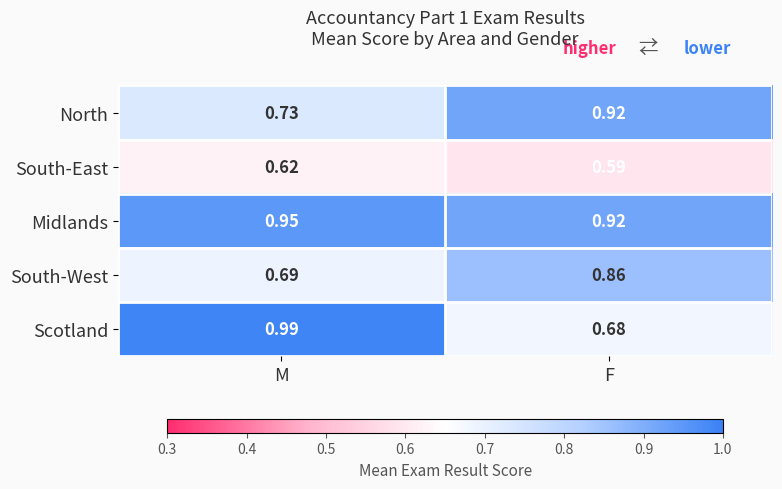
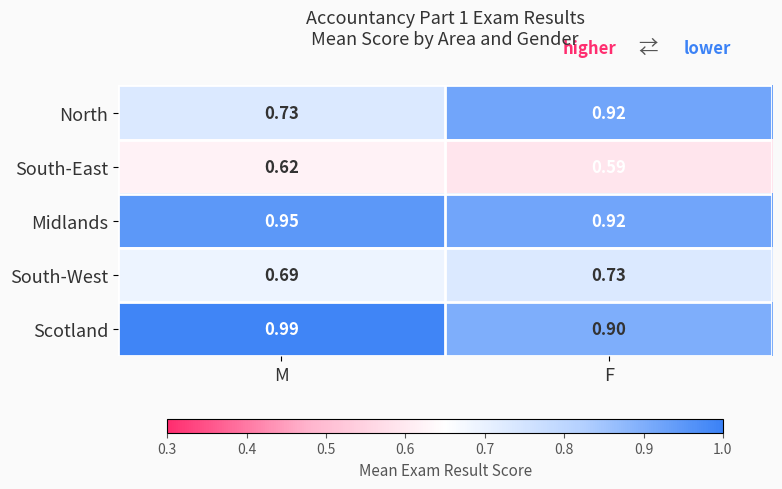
  {
    "North": {
      "M": 0.73,
      "F": 0.92
    },
    "South-East": {
      "M": 0.62
    },
    "Midlands": {
      "M": 0.95,
      "F": 0.92
    },
    "South-West": {
      "M": 0.69,
-     "F": 0.86
+     "F": 0.73
    },
    "Scotland": {
      "M": 0.99,
-     "F": 0.68
+     "F": 0.90
    }
  }
